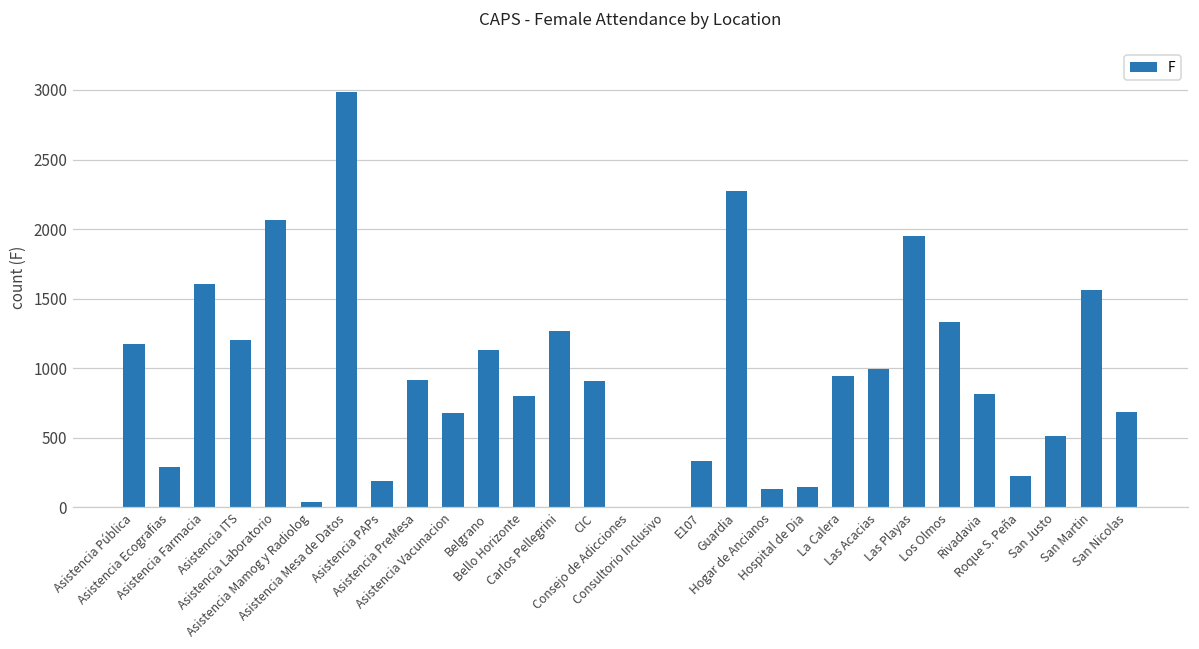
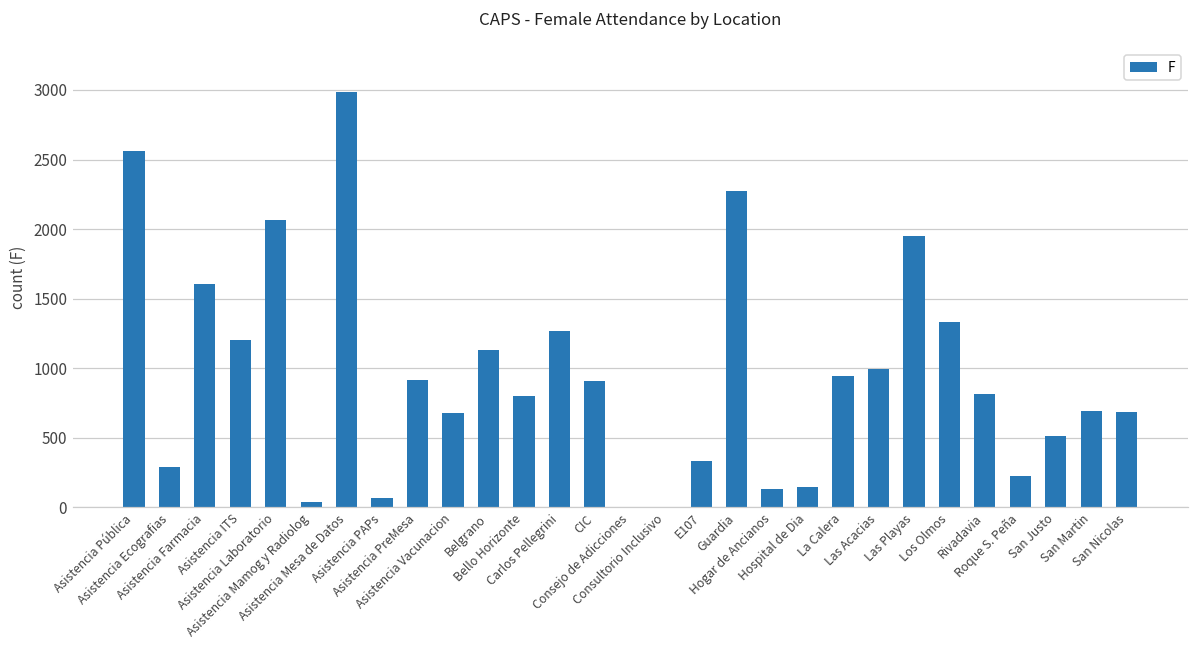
  {
-   "Asistencia Pública": 1180,
+   "Asistencia Pública": 2560,
    "Asistencia Ecografias": 290,
    "Asistencia Farmacia": 1610,
    "Asistencia ITS": 1210,
    "Asistencia Laboratorio": 2060,
    "Asistencia Mamog y Radiolog": 40,
    "Asistencia Mesa de Datos": 2990,
-   "Asistencia PAPs": 190,
+   "Asistencia PAPs": 70,
    "Asistencia PreMesa": 920,
    "Asistencia Vacunacion": 680,
    "Belgrano": 1130,
    "Bello Horizonte": 800,
    "Carlos Pellegrini": 1270,
    "CIC": 910,
    "E107": 340,
    "Guardia": 2280,
    "Hogar de Ancianos": 140,
    "Hospital de Dia": 150,
    "La Calera": 940,
    "Las Acacias": 1000,
    "Las Playas": 1950,
    "Los Olmos": 1340,
    "Rivadavia": 810,
    "Roque S. Peña": 230,
    "San Justo": 510,
-   "San Martin": 1560,
+   "San Martin": 700,
    "San Nicolas": 680
  }
